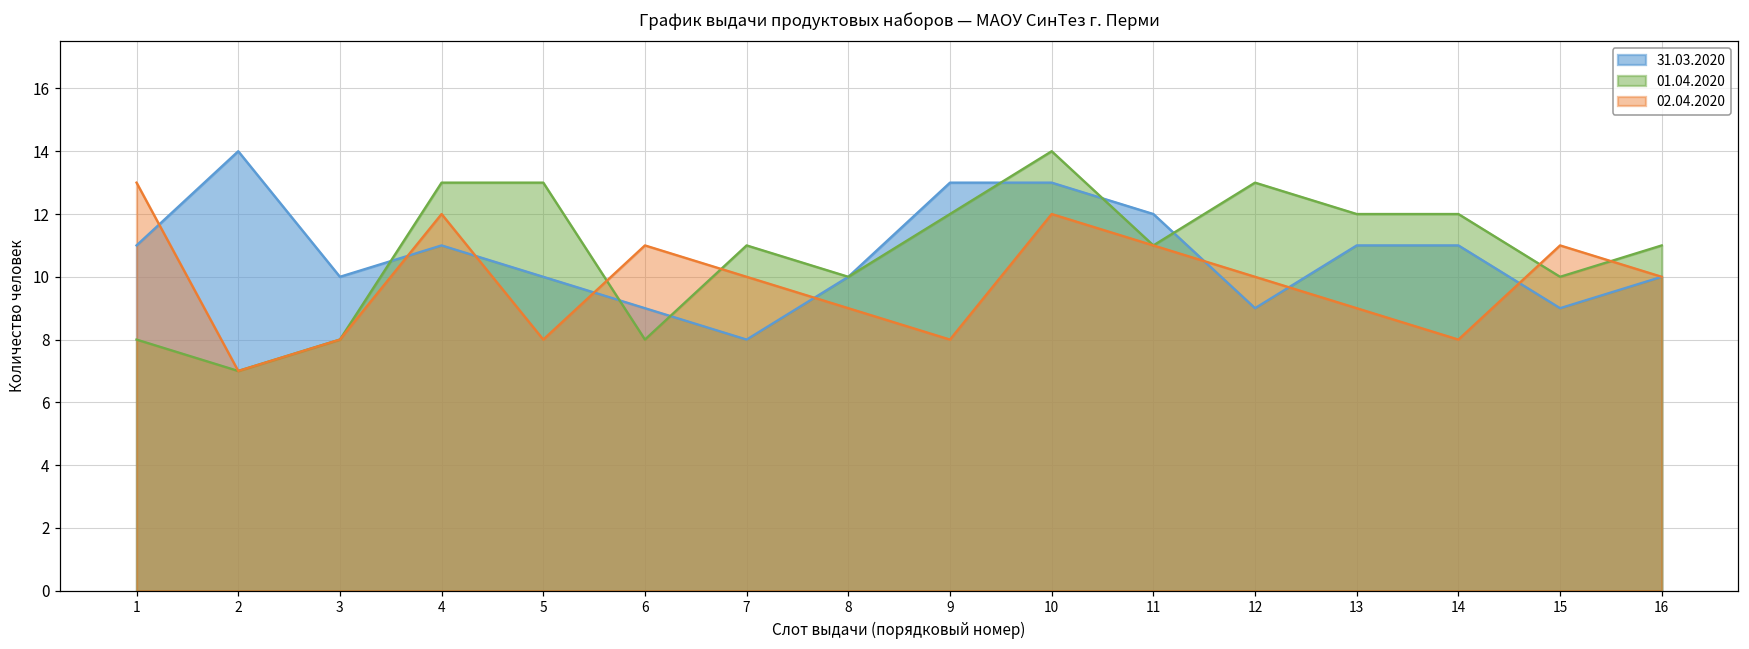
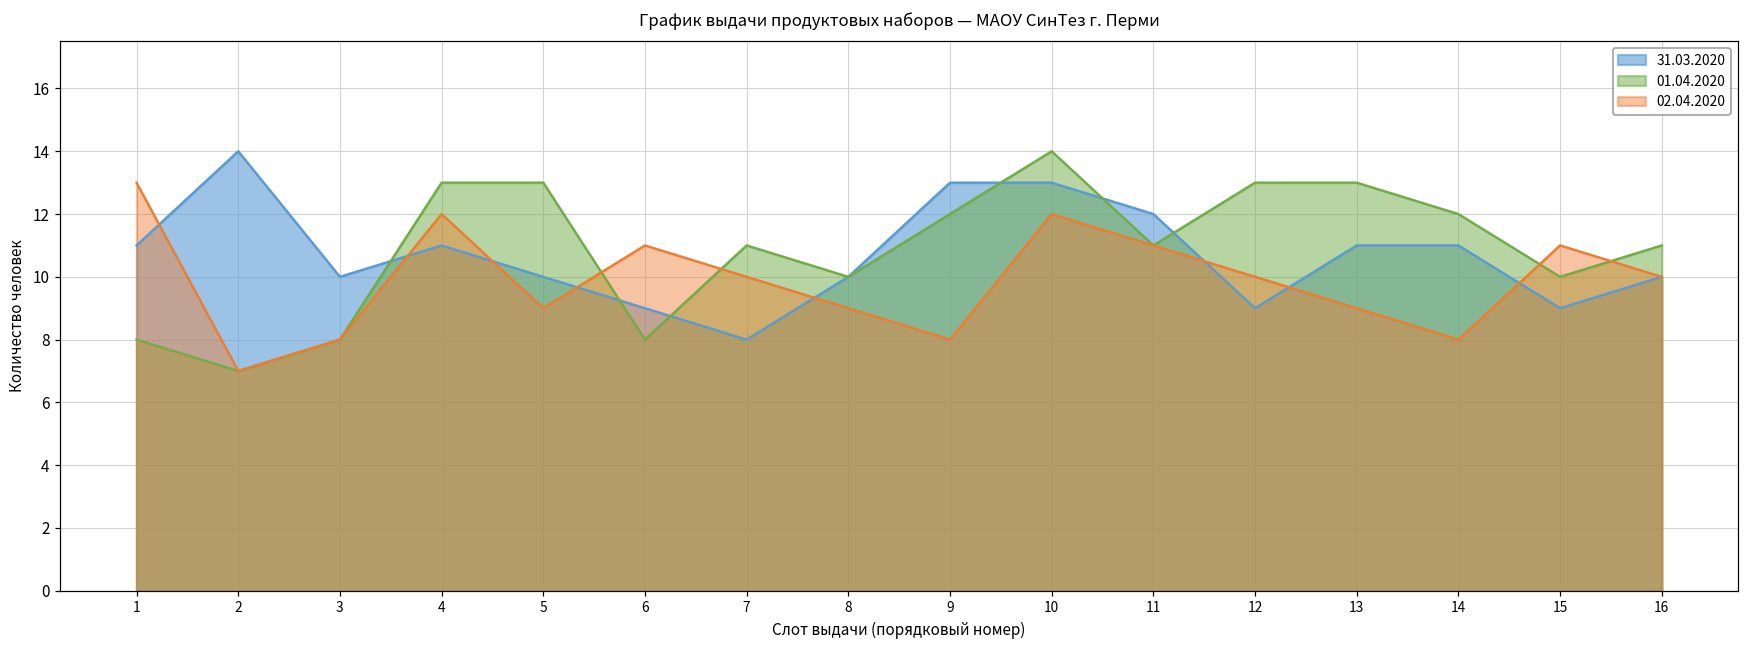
  {
    "31.03.2020": {
      "1": 11,
      "2": 14,
      "3": 10,
      "4": 11,
      "5": 10,
      "6": 9,
      "7": 8,
      "9": 13,
      "10": 13,
      "11": 12,
      "12": 9,
      "13": 11,
      "14": 11,
      "15": 9
    },
    "01.04.2020": {
      "1": 8,
      "4": 13,
      "5": 13,
      "6": 8,
      "7": 11,
      "9": 12,
      "10": 14,
      "12": 13,
-     "13": 12,
+     "13": 13,
      "14": 12,
      "15": 10,
      "16": 11
    },
    "02.04.2020": {
      "1": 13,
      "4": 12,
-     "5": 8,
+     "5": 9,
      "6": 11,
      "7": 10,
      "8": 9,
      "9": 8,
      "10": 12,
      "12": 10,
      "13": 9,
      "14": 8,
      "15": 11
    }
  }
